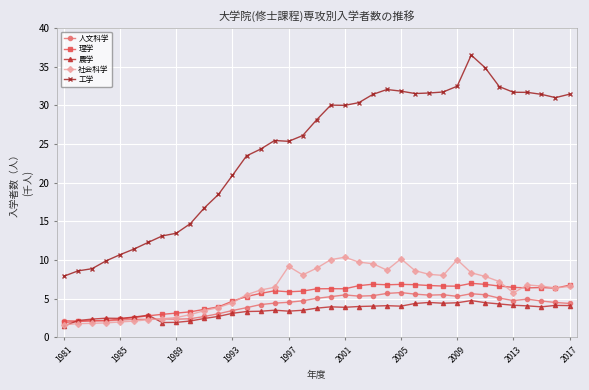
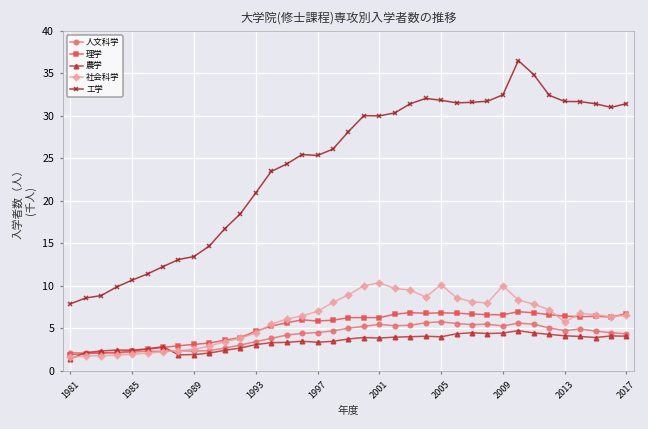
  {
    "社会科学": {
-     "1997": 9,
+     "1997": 7,
      "2001": 10,
      "2005": 10,
      "2009": 10,
      "2013": 6
    }
  }
